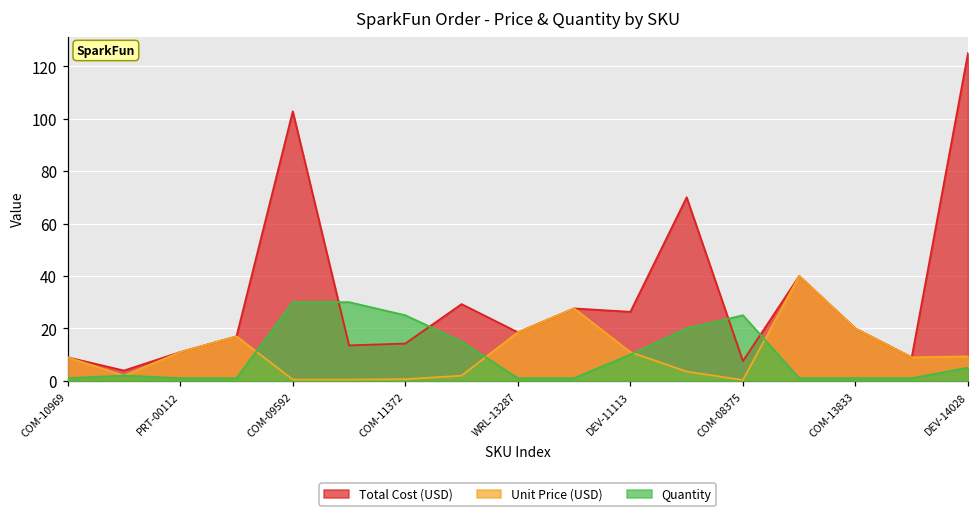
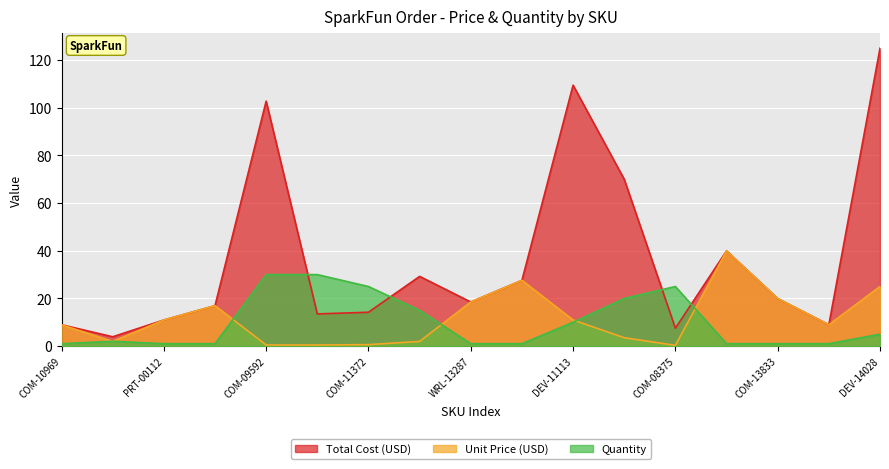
  {
    "Total Cost (USD)": {
      "COM-09592": 103,
      "COM-11372": 14,
-     "DEV-11113": 26,
+     "DEV-11113": 110,
      "COM-08375": 8,
      "DEV-14028": 125
    },
    "Unit Price (USD)": {
      "COM-09592": 0,
      "COM-11372": 1,
      "COM-08375": 0,
-     "DEV-14028": 9
+     "DEV-14028": 25
    },
    "Quantity": {
      "COM-10969": 1,
      "PRT-00112": 1,
      "COM-09592": 30,
      "COM-11372": 25,
      "WRL-13287": 1,
      "COM-08375": 25,
      "COM-13833": 1,
      "DEV-14028": 5
    }
  }
